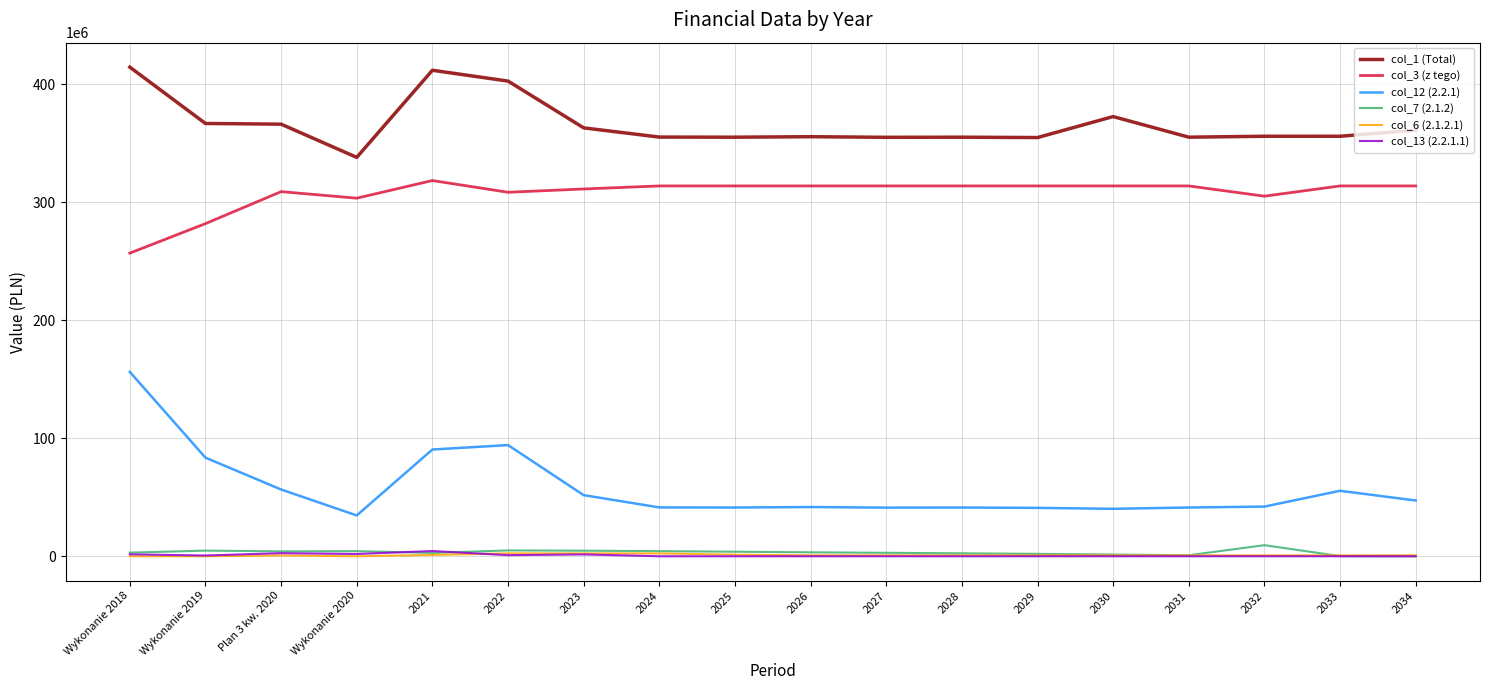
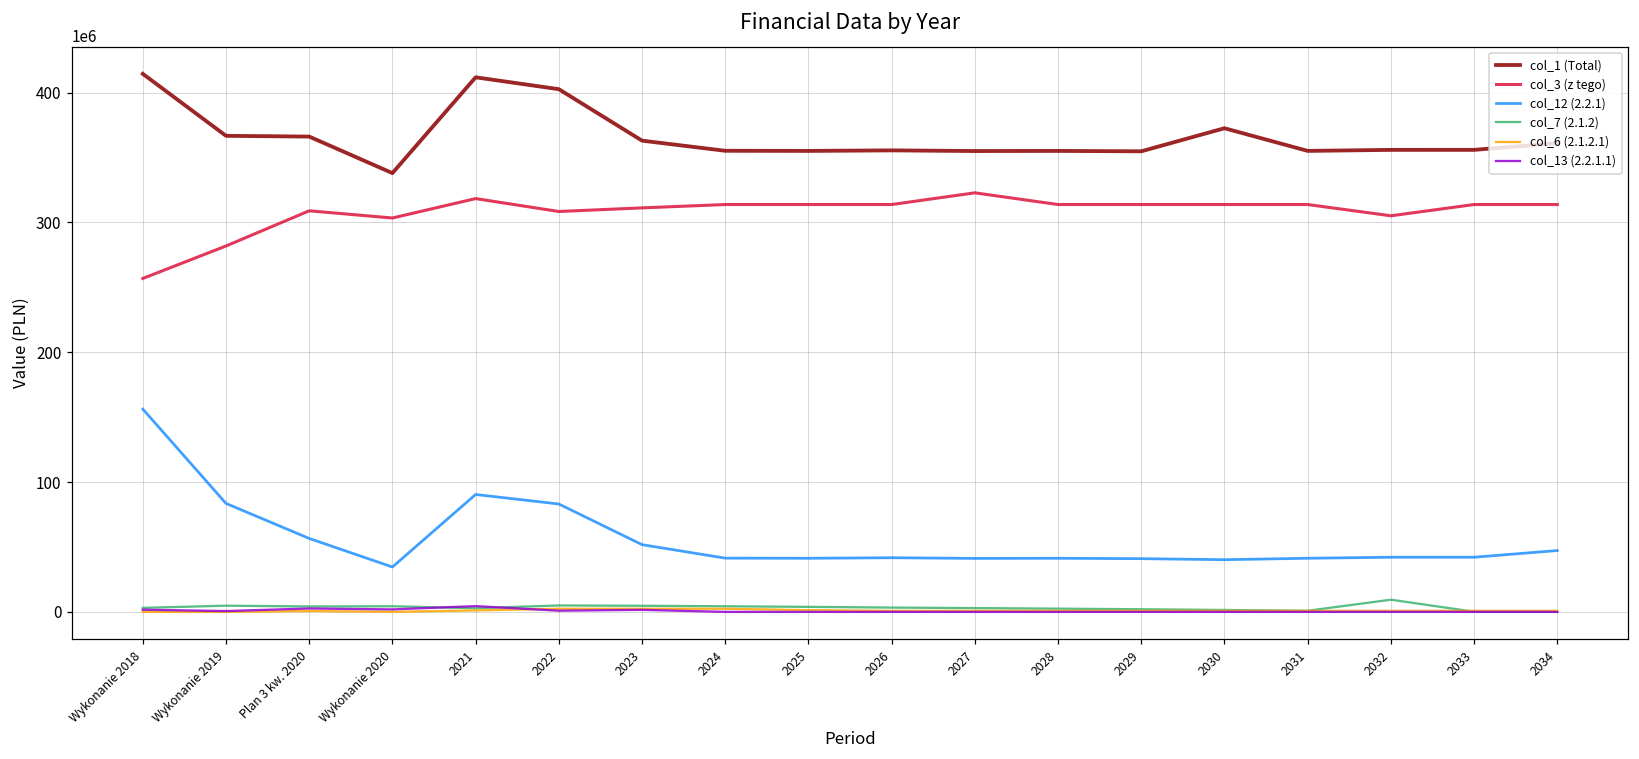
  {
    "col_1 (Total)": {
      "Wykonanie 2018": 415000000,
      "Wykonanie 2019": 367000000,
      "Plan 3 kw. 2020": 366000000,
      "Wykonanie 2020": 338000000,
      "2021": 412000000,
      "2022": 403000000,
      "2023": 363000000,
      "2024": 355000000,
      "2025": 355000000,
      "2026": 356000000,
      "2027": 355000000,
      "2028": 355000000,
      "2029": 355000000,
      "2030": 373000000,
      "2031": 355000000,
      "2032": 356000000,
      "2033": 356000000
    },
    "col_3 (z tego)": {
      "Wykonanie 2018": 257000000,
      "Wykonanie 2019": 282000000,
      "Plan 3 kw. 2020": 309000000,
      "Wykonanie 2020": 303000000,
      "2021": 318000000,
      "2022": 308000000,
      "2023": 311000000,
      "2024": 314000000,
      "2025": 314000000,
      "2026": 314000000,
-     "2027": 314000000,
+     "2027": 323000000,
      "2028": 314000000,
      "2029": 314000000,
      "2030": 314000000,
      "2031": 314000000,
      "2032": 305000000,
      "2033": 314000000,
      "2034": 314000000
    },
    "col_12 (2.2.1)": {
      "Wykonanie 2018": 156000000,
      "Wykonanie 2019": 84000000,
      "Plan 3 kw. 2020": 57000000,
      "Wykonanie 2020": 35000000,
      "2021": 90000000,
-     "2022": 94000000,
+     "2022": 83000000,
      "2023": 52000000,
      "2024": 41000000,
      "2025": 41000000,
      "2026": 42000000,
      "2027": 41000000,
      "2028": 41000000,
      "2029": 41000000,
      "2030": 40000000,
      "2031": 41000000,
      "2032": 42000000,
-     "2033": 55000000,
+     "2033": 42000000,
      "2034": 47000000
    },
    "col_7 (2.1.2)": {
      "Wykonanie 2019": 5000000,
      "Wykonanie 2020": 4000000,
      "2022": 5000000,
      "2023": 5000000,
      "2025": 4000000,
      "2026": 3000000,
      "2032": 9000000
    },
    "col_13 (2.2.1.1)": {
      "2024": 0
    }
  }
